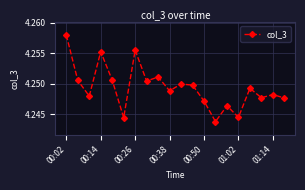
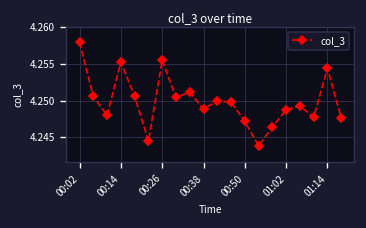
  {
    "00:02": 4.258,
    "00:14": 4.255,
    "00:26": 4.256,
    "00:38": 4.249,
    "00:50": 4.247,
-   "01:02": 4.245,
-   "01:14": 4.248
+   "01:02": 4.249,
+   "01:14": 4.254
  }
